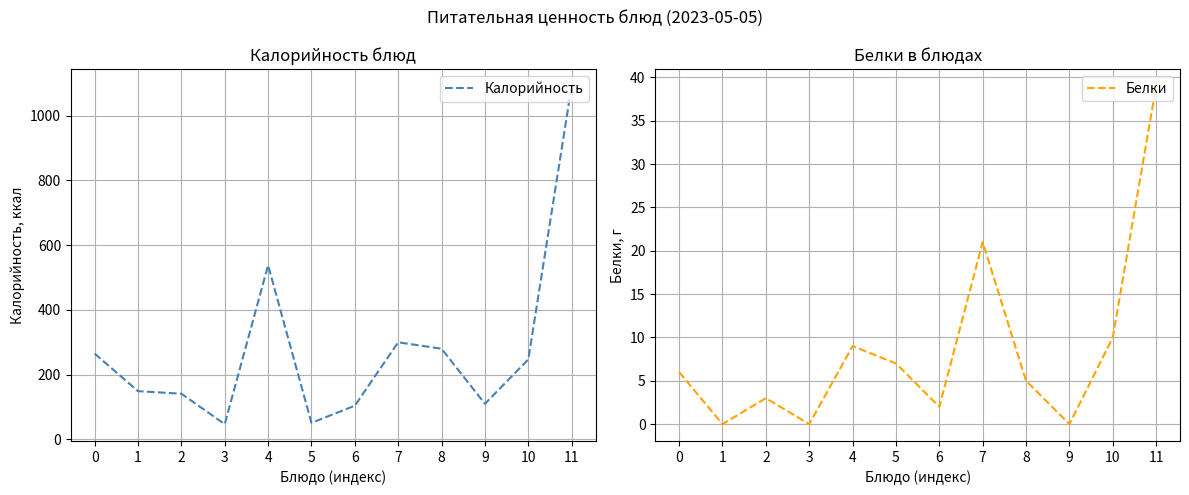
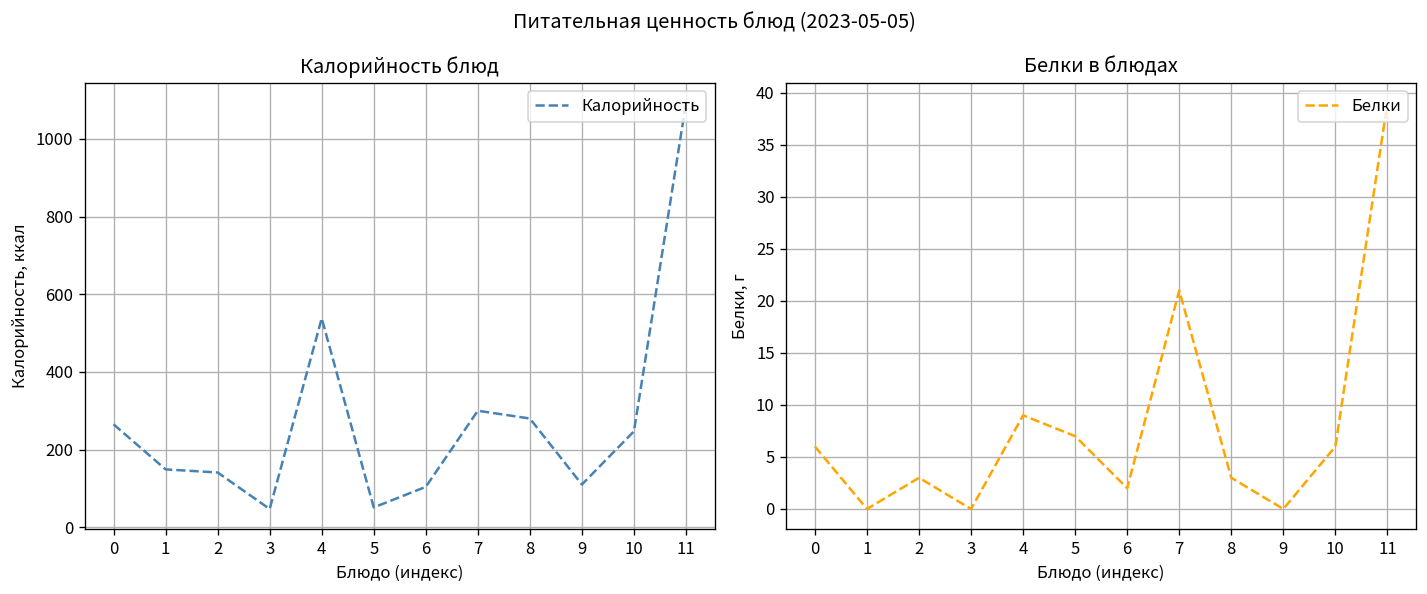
  {
    "Калорийность блюд": {
      "0": 270,
      "1": 150,
      "2": 140,
      "3": 50,
      "4": 540,
      "5": 50,
      "6": 100,
      "7": 300,
      "8": 280,
      "9": 110,
      "10": 250
    },
    "Белки в блюдах": {
      "0": 6,
      "1": 0,
      "2": 3,
      "3": 0,
      "4": 9,
      "5": 7,
      "6": 2,
      "7": 21,
-     "8": 5,
+     "8": 3,
      "9": 0,
-     "10": 10
+     "10": 6
    }
  }
